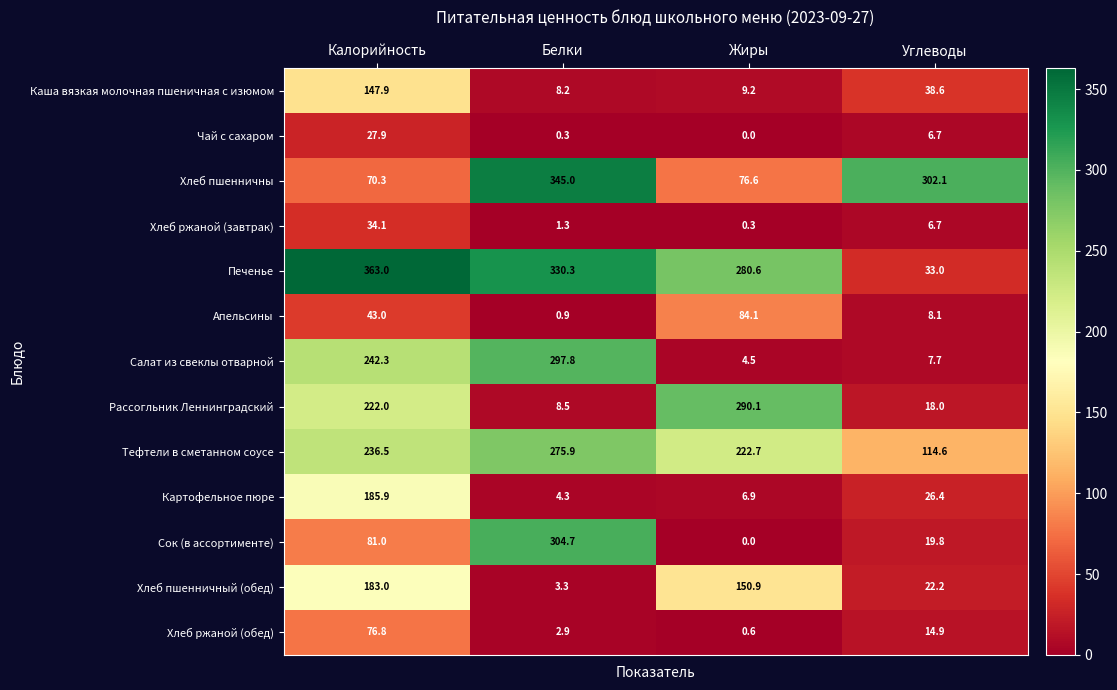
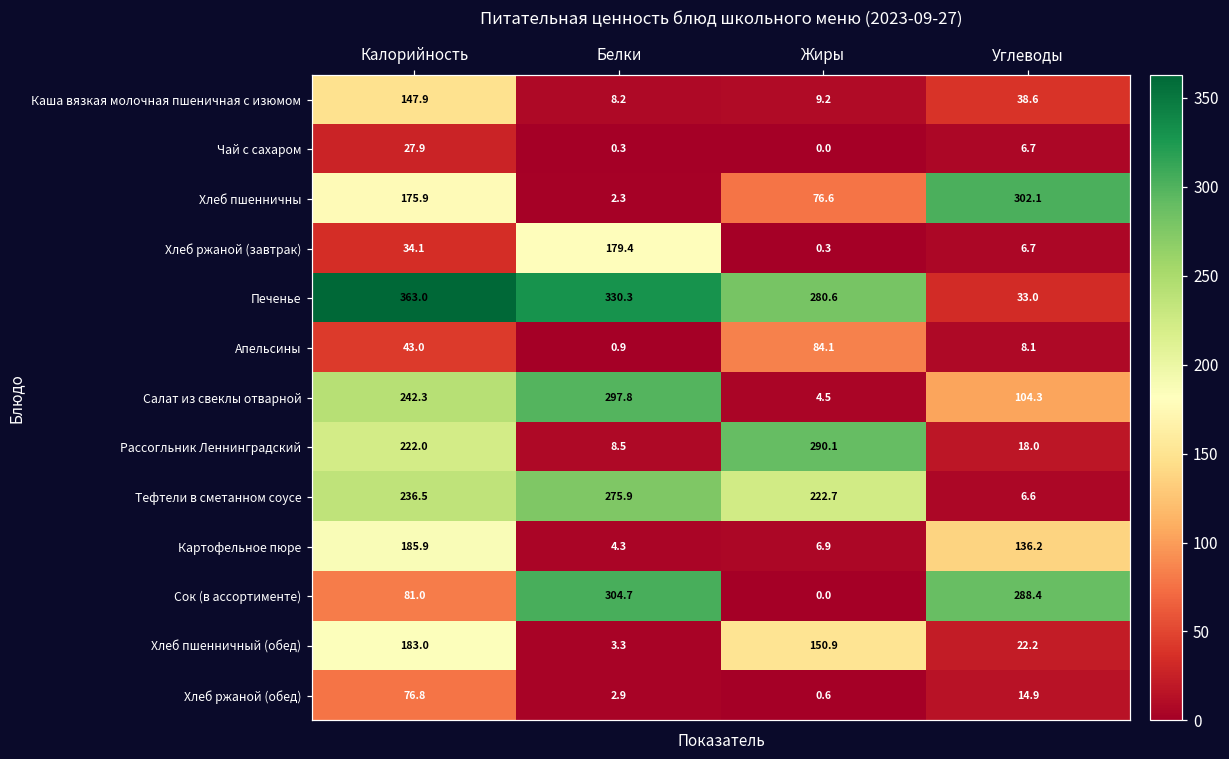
  {
    "Каша вязкая молочная пшеничная с изюмом": {
      "Калорийность": 147.9,
      "Белки": 8.2,
      "Жиры": 9.2,
      "Углеводы": 38.6
    },
    "Чай с сахаром": {
      "Калорийность": 27.9,
      "Белки": 0.3,
      "Жиры": 0.0,
      "Углеводы": 6.7
    },
    "Хлеб пшенничны": {
-     "Калорийность": 70.3,
-     "Белки": 345.0,
+     "Калорийность": 175.9,
+     "Белки": 2.3,
      "Жиры": 76.6,
      "Углеводы": 302.1
    },
    "Хлеб ржаной (завтрак)": {
      "Калорийность": 34.1,
-     "Белки": 1.3,
+     "Белки": 179.4,
      "Жиры": 0.3,
      "Углеводы": 6.7
    },
    "Печенье": {
      "Калорийность": 363.0,
      "Белки": 330.3,
      "Жиры": 280.6,
      "Углеводы": 33.0
    },
    "Апельсины": {
      "Калорийность": 43.0,
      "Белки": 0.9,
      "Жиры": 84.1,
      "Углеводы": 8.1
    },
    "Салат из свеклы отварной": {
      "Калорийность": 242.3,
      "Белки": 297.8,
      "Жиры": 4.5,
-     "Углеводы": 7.7
+     "Углеводы": 104.3
    },
    "Рассогльник Леннинградский": {
      "Калорийность": 222.0,
      "Белки": 8.5,
      "Жиры": 290.1,
      "Углеводы": 18.0
    },
    "Тефтели в сметанном соусе": {
      "Калорийность": 236.5,
      "Белки": 275.9,
      "Жиры": 222.7,
-     "Углеводы": 114.6
+     "Углеводы": 6.6
    },
    "Картофельное пюре": {
      "Калорийность": 185.9,
      "Белки": 4.3,
      "Жиры": 6.9,
-     "Углеводы": 26.4
+     "Углеводы": 136.2
    },
    "Сок (в ассортименте)": {
      "Калорийность": 81.0,
      "Белки": 304.7,
      "Жиры": 0.0,
-     "Углеводы": 19.8
+     "Углеводы": 288.4
    },
    "Хлеб пшенничный (обед)": {
      "Калорийность": 183.0,
      "Белки": 3.3,
      "Жиры": 150.9,
      "Углеводы": 22.2
    },
    "Хлеб ржаной (обед)": {
      "Калорийность": 76.8,
      "Белки": 2.9,
      "Жиры": 0.6,
      "Углеводы": 14.9
    }
  }
